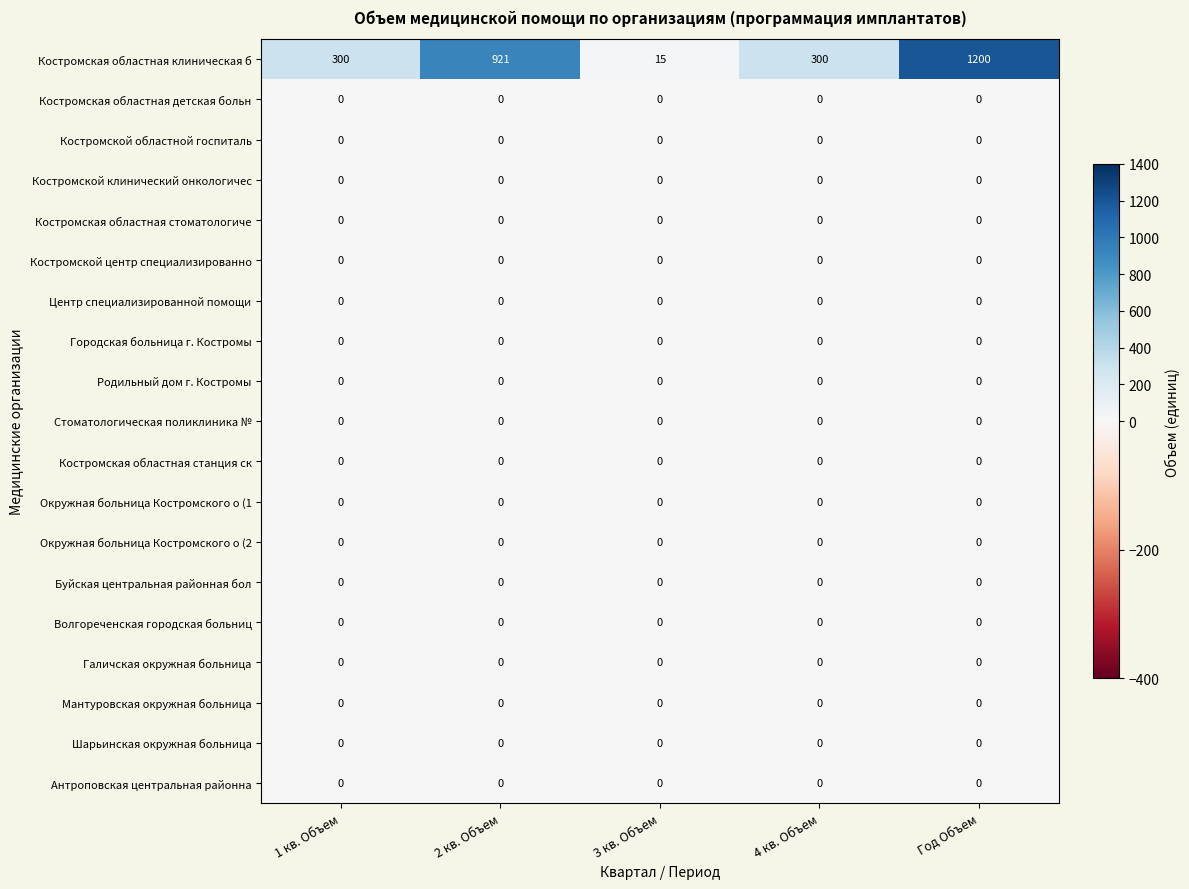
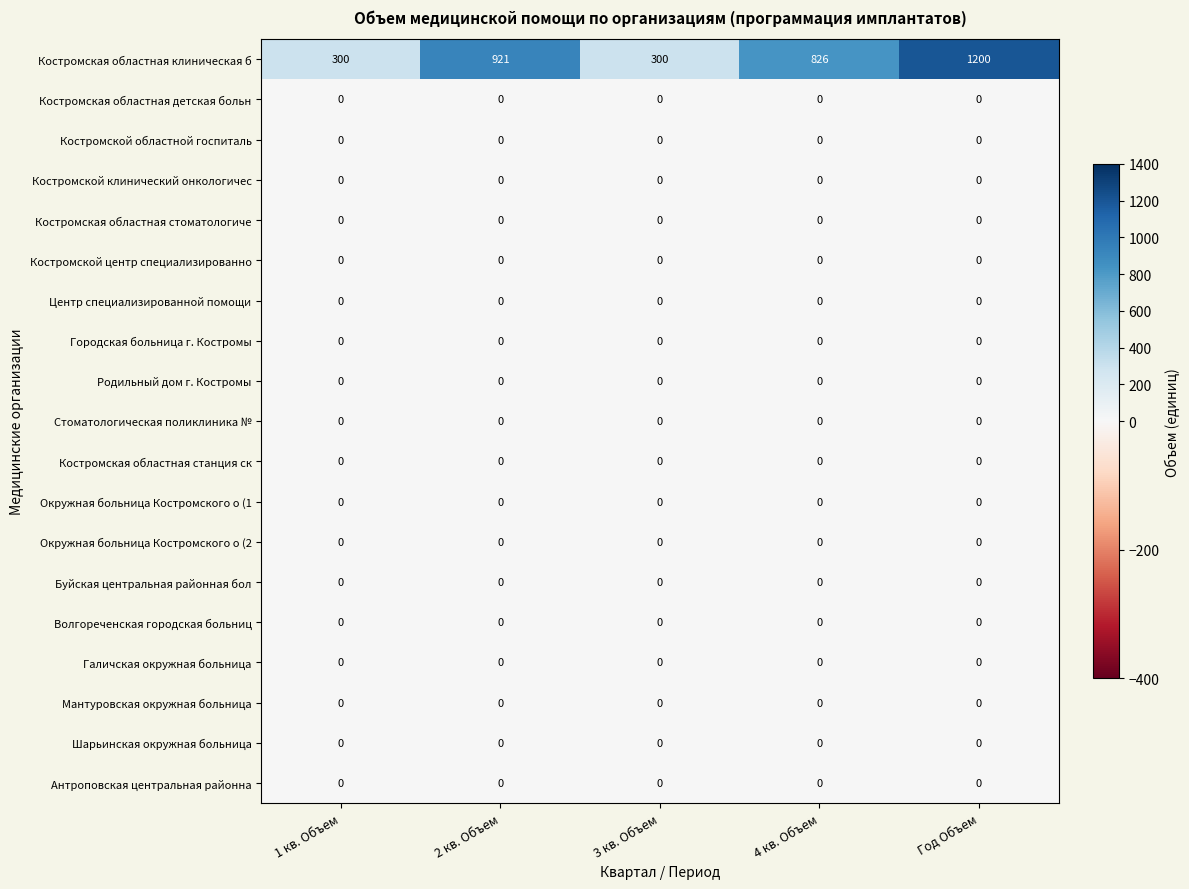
  {
    "Костромская областная клиническая б": {
      "1 кв. Объем": 300,
      "2 кв. Объем": 921,
-     "3 кв. Объем": 15,
-     "4 кв. Объем": 300,
+     "3 кв. Объем": 300,
+     "4 кв. Объем": 826,
      "Год Объем": 1200
    },
    "Костромская областная детская больн": {
      "1 кв. Объем": 0,
      "2 кв. Объем": 0,
      "3 кв. Объем": 0,
      "4 кв. Объем": 0,
      "Год Объем": 0
    },
    "Костромской областной госпиталь": {
      "1 кв. Объем": 0,
      "2 кв. Объем": 0,
      "3 кв. Объем": 0,
      "4 кв. Объем": 0,
      "Год Объем": 0
    },
    "Костромской клинический онкологичес": {
      "1 кв. Объем": 0,
      "2 кв. Объем": 0,
      "3 кв. Объем": 0,
      "4 кв. Объем": 0,
      "Год Объем": 0
    },
    "Костромская областная стоматологиче": {
      "1 кв. Объем": 0,
      "2 кв. Объем": 0,
      "3 кв. Объем": 0,
      "4 кв. Объем": 0,
      "Год Объем": 0
    },
    "Костромской центр специализированно": {
      "1 кв. Объем": 0,
      "2 кв. Объем": 0,
      "3 кв. Объем": 0,
      "4 кв. Объем": 0,
      "Год Объем": 0
    },
    "Центр специализированной помощи": {
      "1 кв. Объем": 0,
      "2 кв. Объем": 0,
      "3 кв. Объем": 0,
      "4 кв. Объем": 0,
      "Год Объем": 0
    },
    "Городская больница г. Костромы": {
      "1 кв. Объем": 0,
      "2 кв. Объем": 0,
      "3 кв. Объем": 0,
      "4 кв. Объем": 0,
      "Год Объем": 0
    },
    "Родильный дом г. Костромы": {
      "1 кв. Объем": 0,
      "2 кв. Объем": 0,
      "3 кв. Объем": 0,
      "4 кв. Объем": 0,
      "Год Объем": 0
    },
    "Стоматологическая поликлиника №": {
      "1 кв. Объем": 0,
      "2 кв. Объем": 0,
      "3 кв. Объем": 0,
      "4 кв. Объем": 0,
      "Год Объем": 0
    },
    "Костромская областная станция ск": {
      "1 кв. Объем": 0,
      "2 кв. Объем": 0,
      "3 кв. Объем": 0,
      "4 кв. Объем": 0,
      "Год Объем": 0
    },
    "Окружная больница Костромского о (1": {
      "1 кв. Объем": 0,
      "2 кв. Объем": 0,
      "3 кв. Объем": 0,
      "4 кв. Объем": 0,
      "Год Объем": 0
    },
    "Окружная больница Костромского о (2": {
      "1 кв. Объем": 0,
      "2 кв. Объем": 0,
      "3 кв. Объем": 0,
      "4 кв. Объем": 0,
      "Год Объем": 0
    },
    "Буйская центральная районная бол": {
      "1 кв. Объем": 0,
      "2 кв. Объем": 0,
      "3 кв. Объем": 0,
      "4 кв. Объем": 0,
      "Год Объем": 0
    },
    "Волгореченская городская больниц": {
      "1 кв. Объем": 0,
      "2 кв. Объем": 0,
      "3 кв. Объем": 0,
      "4 кв. Объем": 0,
      "Год Объем": 0
    },
    "Галичская окружная больница": {
      "1 кв. Объем": 0,
      "2 кв. Объем": 0,
      "3 кв. Объем": 0,
      "4 кв. Объем": 0,
      "Год Объем": 0
    },
    "Мантуровская окружная больница": {
      "1 кв. Объем": 0,
      "2 кв. Объем": 0,
      "3 кв. Объем": 0,
      "4 кв. Объем": 0,
      "Год Объем": 0
    },
    "Шарьинская окружная больница": {
      "1 кв. Объем": 0,
      "2 кв. Объем": 0,
      "3 кв. Объем": 0,
      "4 кв. Объем": 0,
      "Год Объем": 0
    },
    "Антроповская центральная районна": {
      "1 кв. Объем": 0,
      "2 кв. Объем": 0,
      "3 кв. Объем": 0,
      "4 кв. Объем": 0,
      "Год Объем": 0
    }
  }
